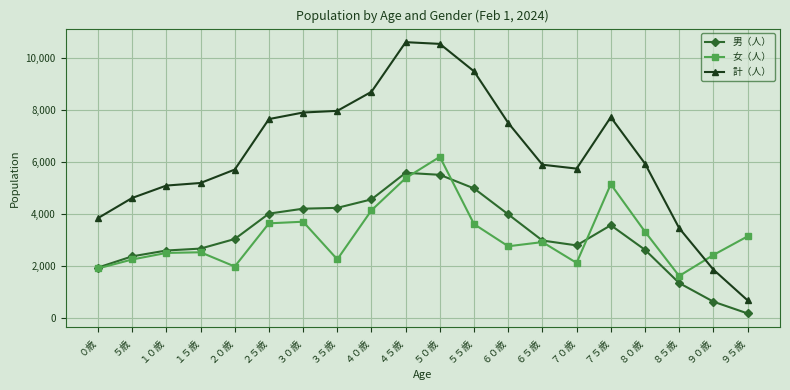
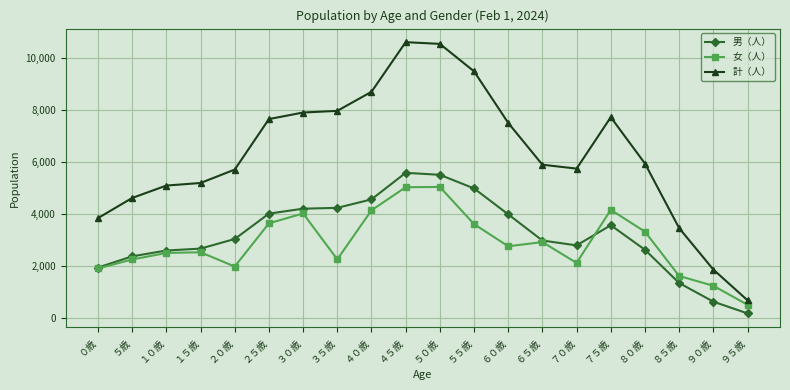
  {
    "女（人）": {
      "５歳": "2,200",
      "１５歳": "2,500",
      "２０歳": "2,000",
      "２５歳": "3,600",
-     "３０歳": "3,700",
+     "３０歳": "4,000",
      "３５歳": "2,300",
      "４０歳": "4,100",
-     "４５歳": "5,400",
-     "５０歳": "6,200",
+     "４５歳": "5,000",
+     "５０歳": "5,000",
      "５５歳": "3,600",
      "６０歳": "2,800",
      "７０歳": "2,100",
-     "７５歳": "5,100",
+     "７５歳": "4,200",
      "８０歳": "3,300",
      "８５歳": "1,600",
-     "９０歳": "2,400",
-     "９５歳": "3,100"
+     "９０歳": "1,200",
+     "９５歳": "500"
    }
  }
